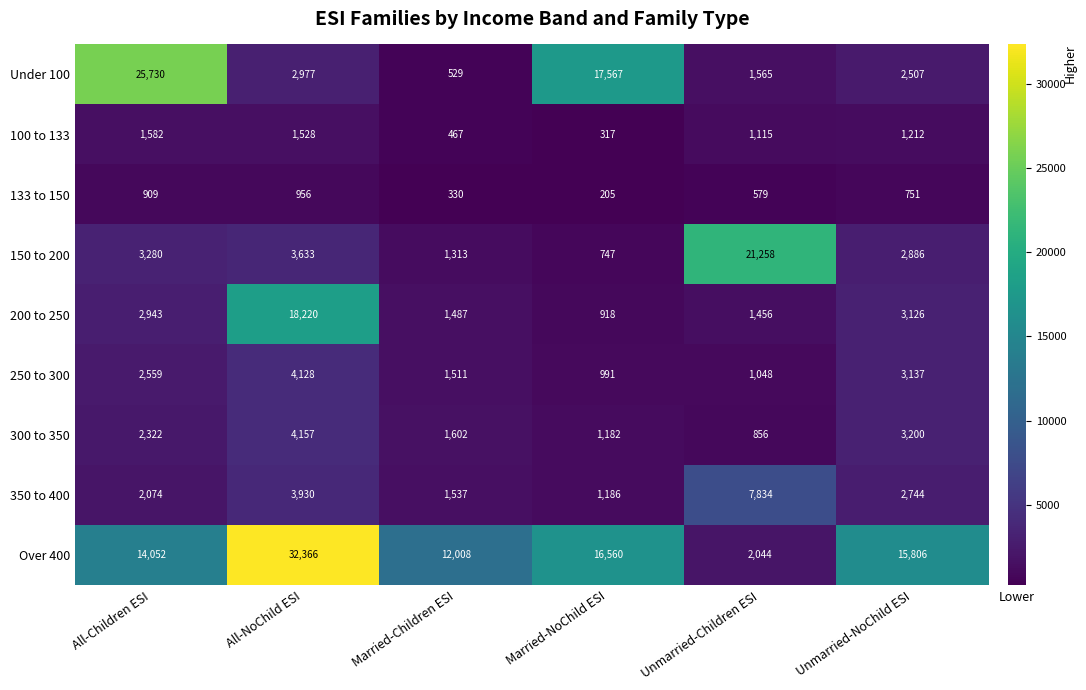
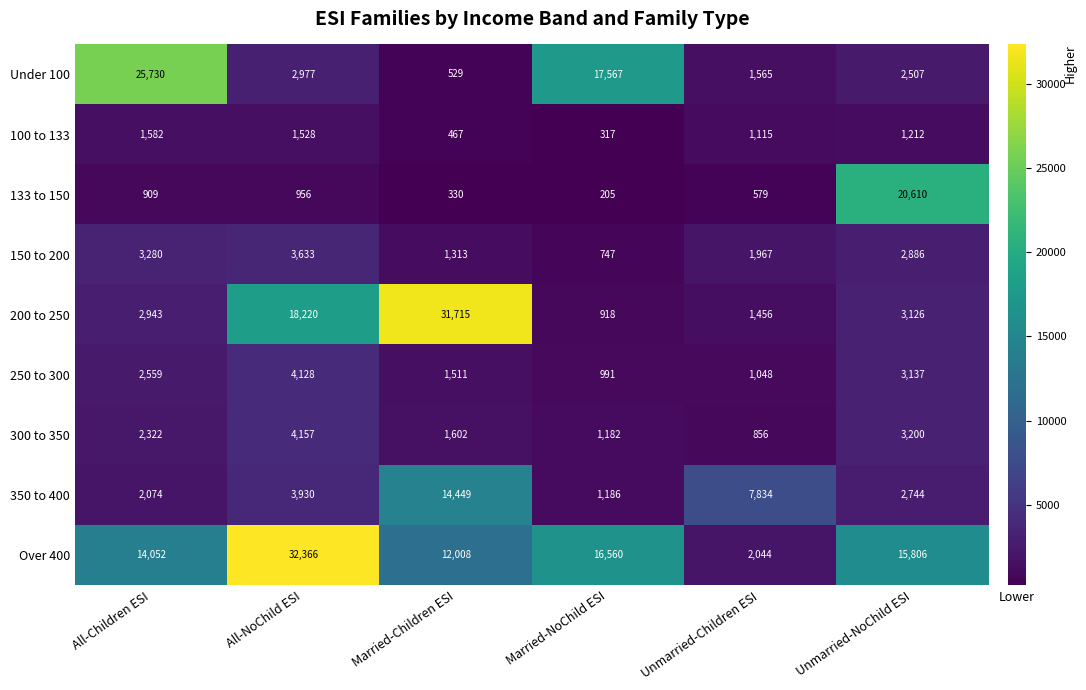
  {
    "Under 100": {
      "All-Children ESI": "25,730",
      "All-NoChild ESI": "2,977",
      "Married-Children ESI": "529",
      "Married-NoChild ESI": "17,567",
      "Unmarried-Children ESI": "1,565",
      "Unmarried-NoChild ESI": "2,507"
    },
    "100 to 133": {
      "All-Children ESI": "1,582",
      "All-NoChild ESI": "1,528",
      "Married-Children ESI": "467",
      "Married-NoChild ESI": "317",
      "Unmarried-Children ESI": "1,115",
      "Unmarried-NoChild ESI": "1,212"
    },
    "133 to 150": {
      "All-Children ESI": "909",
      "All-NoChild ESI": "956",
      "Married-Children ESI": "330",
      "Married-NoChild ESI": "205",
      "Unmarried-Children ESI": "579",
-     "Unmarried-NoChild ESI": "751"
+     "Unmarried-NoChild ESI": "20,610"
    },
    "150 to 200": {
      "All-Children ESI": "3,280",
      "All-NoChild ESI": "3,633",
      "Married-Children ESI": "1,313",
      "Married-NoChild ESI": "747",
-     "Unmarried-Children ESI": "21,258",
+     "Unmarried-Children ESI": "1,967",
      "Unmarried-NoChild ESI": "2,886"
    },
    "200 to 250": {
      "All-Children ESI": "2,943",
      "All-NoChild ESI": "18,220",
-     "Married-Children ESI": "1,487",
+     "Married-Children ESI": "31,715",
      "Married-NoChild ESI": "918",
      "Unmarried-Children ESI": "1,456",
      "Unmarried-NoChild ESI": "3,126"
    },
    "250 to 300": {
      "All-Children ESI": "2,559",
      "All-NoChild ESI": "4,128",
      "Married-Children ESI": "1,511",
      "Married-NoChild ESI": "991",
      "Unmarried-Children ESI": "1,048",
      "Unmarried-NoChild ESI": "3,137"
    },
    "300 to 350": {
      "All-Children ESI": "2,322",
      "All-NoChild ESI": "4,157",
      "Married-Children ESI": "1,602",
      "Married-NoChild ESI": "1,182",
      "Unmarried-Children ESI": "856",
      "Unmarried-NoChild ESI": "3,200"
    },
    "350 to 400": {
      "All-Children ESI": "2,074",
      "All-NoChild ESI": "3,930",
-     "Married-Children ESI": "1,537",
+     "Married-Children ESI": "14,449",
      "Married-NoChild ESI": "1,186",
      "Unmarried-Children ESI": "7,834",
      "Unmarried-NoChild ESI": "2,744"
    },
    "Over 400": {
      "All-Children ESI": "14,052",
      "All-NoChild ESI": "32,366",
      "Married-Children ESI": "12,008",
      "Married-NoChild ESI": "16,560",
      "Unmarried-Children ESI": "2,044",
      "Unmarried-NoChild ESI": "15,806"
    }
  }
